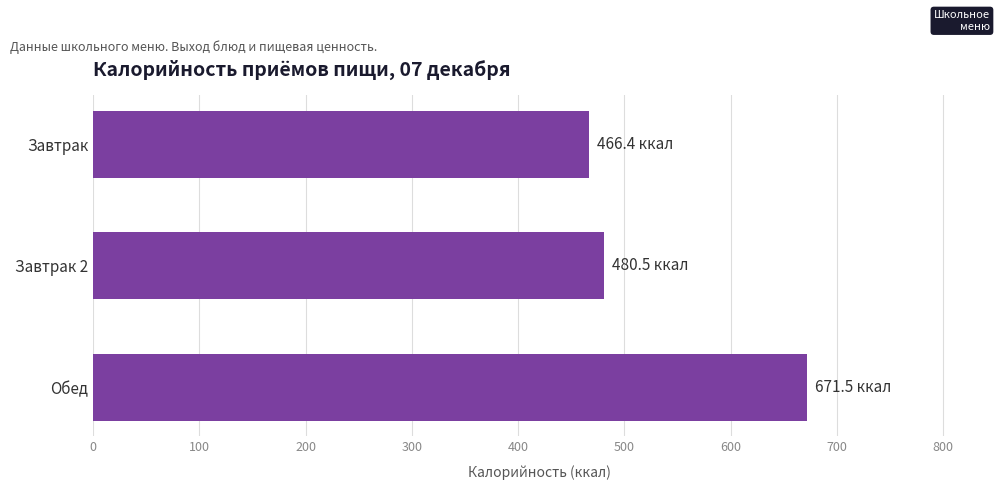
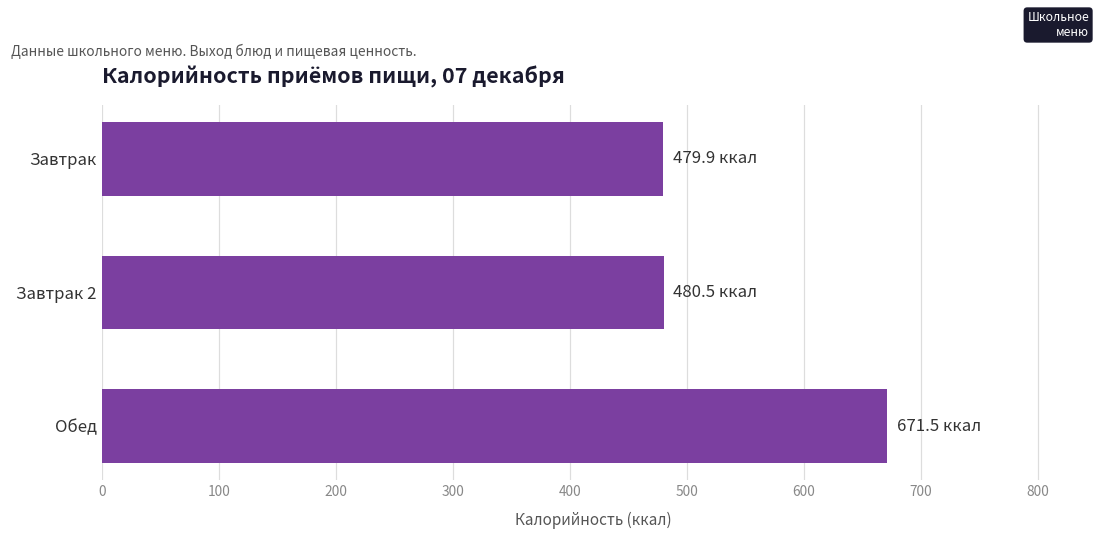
  {
-   "Завтрак": 466.4,
+   "Завтрак": 479.9,
    "Завтрак 2": 480.5,
    "Обед": 671.5
  }
